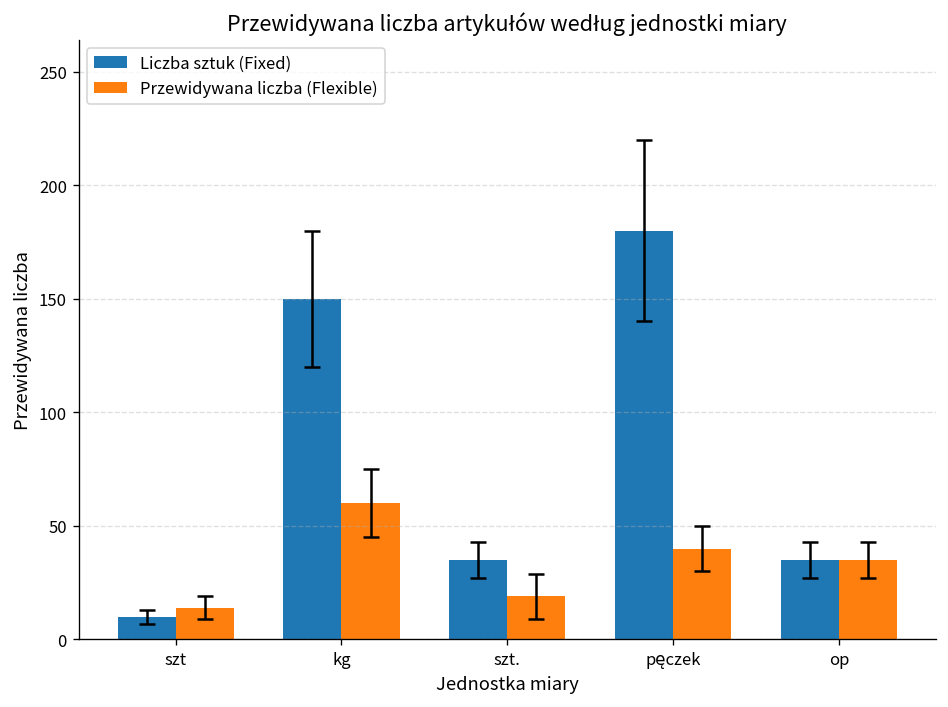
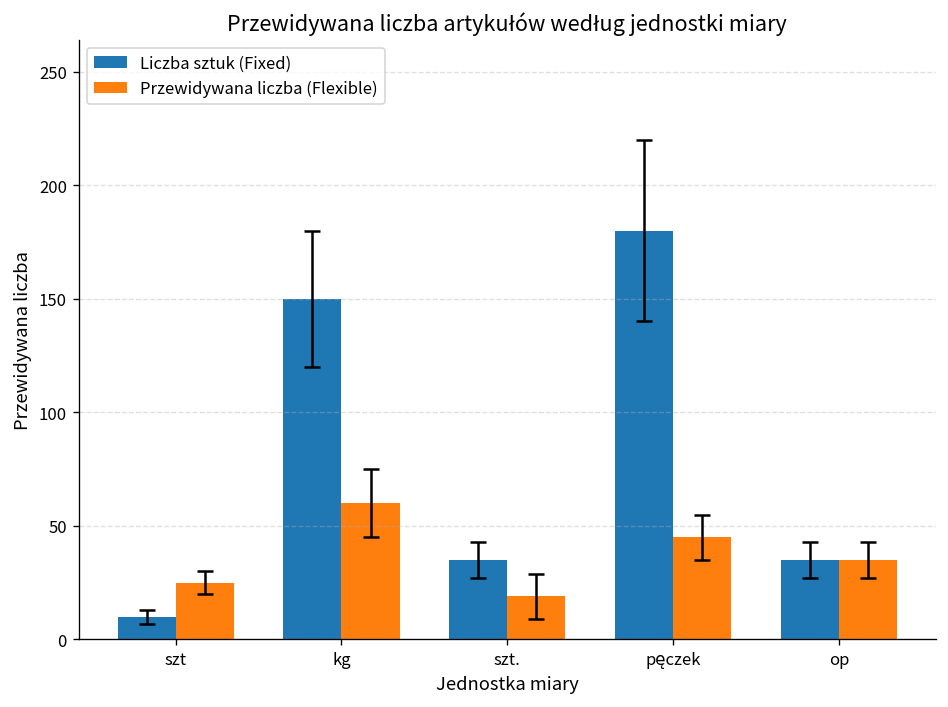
  {
    "Przewidywana liczba (Flexible)": {
-     "szt": 14,
+     "szt": 25,
      "kg": 60,
      "szt.": 19,
-     "pęczek": 40,
+     "pęczek": 45,
      "op": 35
    }
  }
